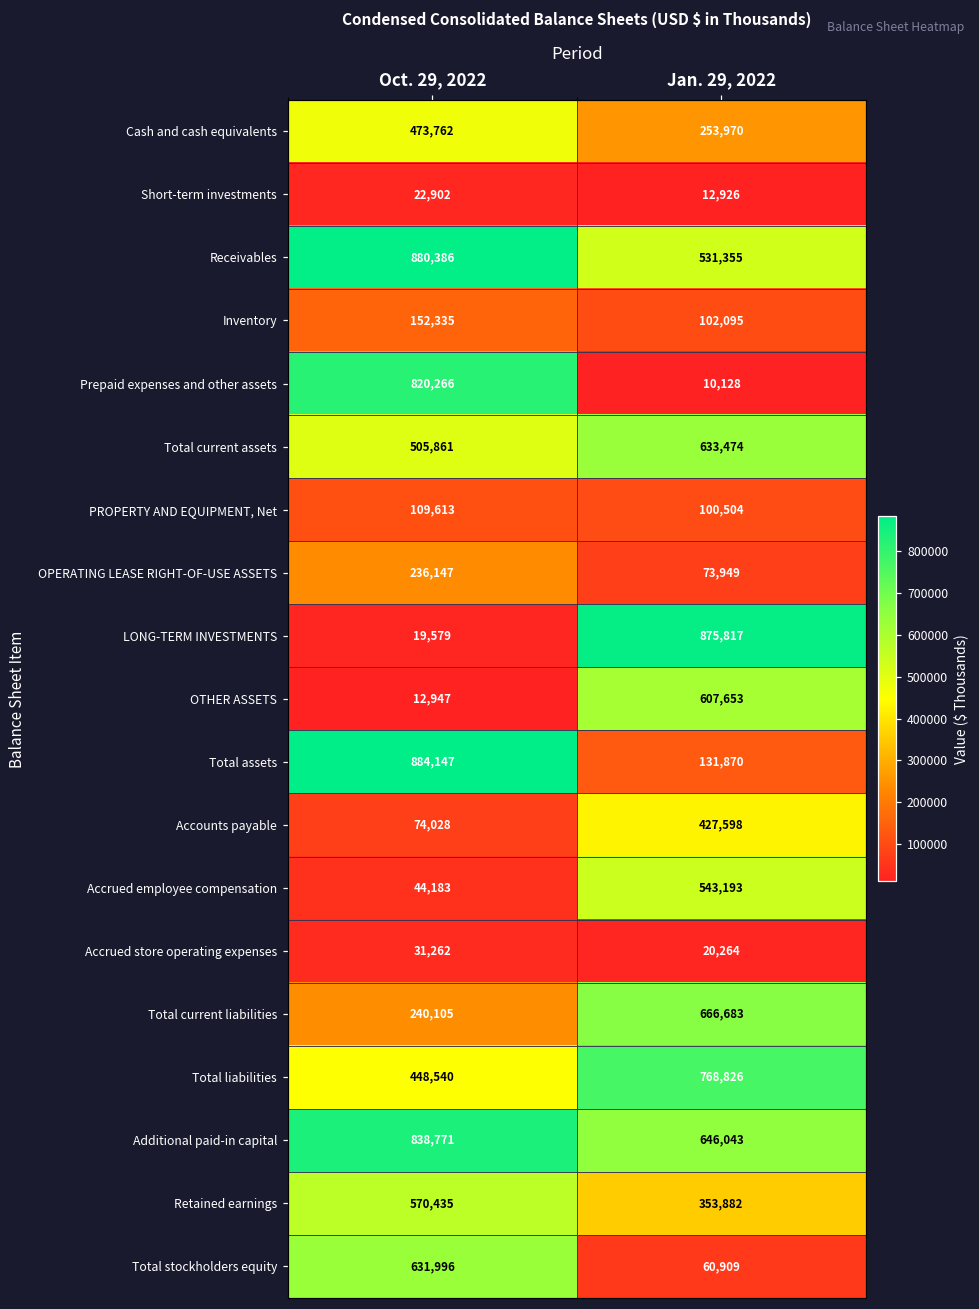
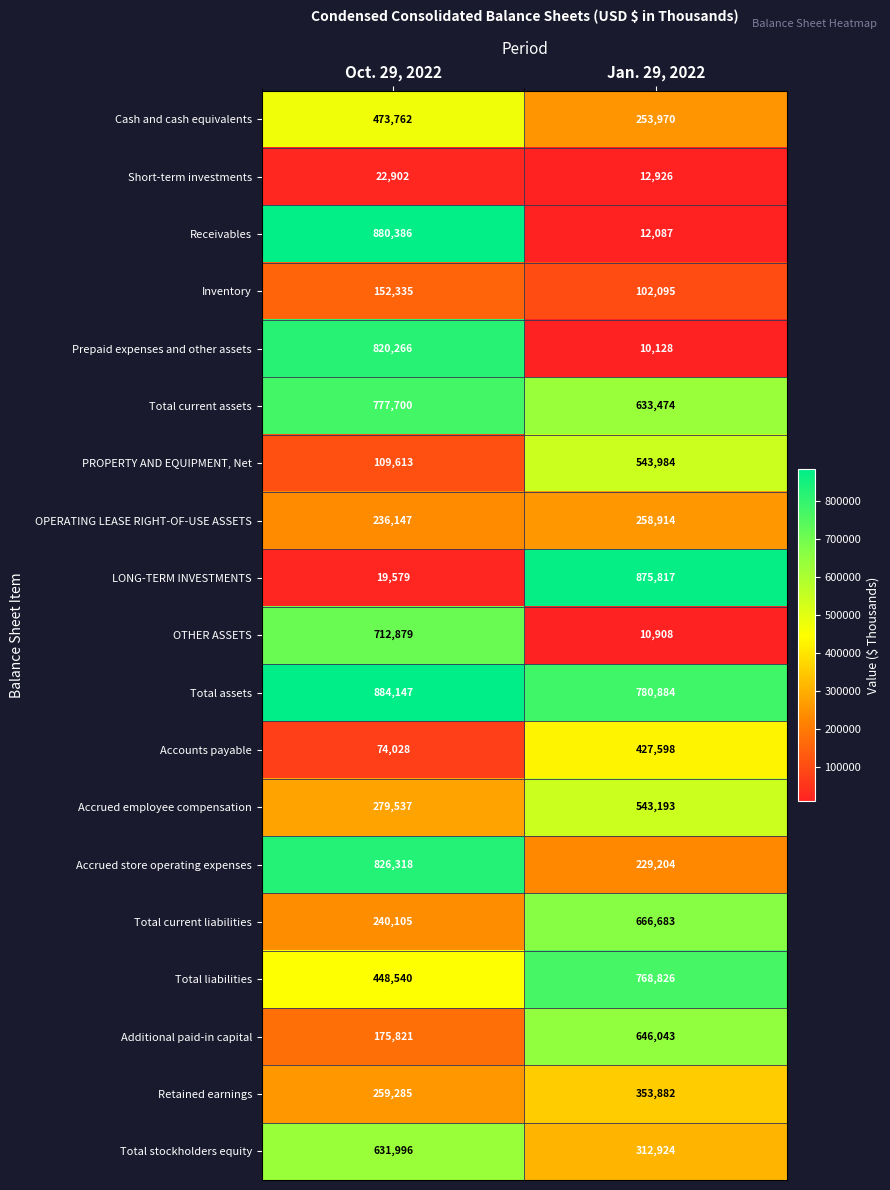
  {
    "Cash and cash equivalents": {
      "Oct. 29, 2022": "473,762",
      "Jan. 29, 2022": "253,970"
    },
    "Short-term investments": {
      "Oct. 29, 2022": "22,902",
      "Jan. 29, 2022": "12,926"
    },
    "Receivables": {
      "Oct. 29, 2022": "880,386",
-     "Jan. 29, 2022": "531,355"
+     "Jan. 29, 2022": "12,087"
    },
    "Inventory": {
      "Oct. 29, 2022": "152,335",
      "Jan. 29, 2022": "102,095"
    },
    "Prepaid expenses and other assets": {
      "Oct. 29, 2022": "820,266",
      "Jan. 29, 2022": "10,128"
    },
    "Total current assets": {
-     "Oct. 29, 2022": "505,861",
+     "Oct. 29, 2022": "777,700",
      "Jan. 29, 2022": "633,474"
    },
    "PROPERTY AND EQUIPMENT, Net": {
      "Oct. 29, 2022": "109,613",
-     "Jan. 29, 2022": "100,504"
+     "Jan. 29, 2022": "543,984"
    },
    "OPERATING LEASE RIGHT-OF-USE ASSETS": {
      "Oct. 29, 2022": "236,147",
-     "Jan. 29, 2022": "73,949"
+     "Jan. 29, 2022": "258,914"
    },
    "LONG-TERM INVESTMENTS": {
      "Oct. 29, 2022": "19,579",
      "Jan. 29, 2022": "875,817"
    },
    "OTHER ASSETS": {
-     "Oct. 29, 2022": "12,947",
-     "Jan. 29, 2022": "607,653"
+     "Oct. 29, 2022": "712,879",
+     "Jan. 29, 2022": "10,908"
    },
    "Total assets": {
      "Oct. 29, 2022": "884,147",
-     "Jan. 29, 2022": "131,870"
+     "Jan. 29, 2022": "780,884"
    },
    "Accounts payable": {
      "Oct. 29, 2022": "74,028",
      "Jan. 29, 2022": "427,598"
    },
    "Accrued employee compensation": {
-     "Oct. 29, 2022": "44,183",
+     "Oct. 29, 2022": "279,537",
      "Jan. 29, 2022": "543,193"
    },
    "Accrued store operating expenses": {
-     "Oct. 29, 2022": "31,262",
-     "Jan. 29, 2022": "20,264"
+     "Oct. 29, 2022": "826,318",
+     "Jan. 29, 2022": "229,204"
    },
    "Total current liabilities": {
      "Oct. 29, 2022": "240,105",
      "Jan. 29, 2022": "666,683"
    },
    "Total liabilities": {
      "Oct. 29, 2022": "448,540",
      "Jan. 29, 2022": "768,826"
    },
    "Additional paid-in capital": {
-     "Oct. 29, 2022": "838,771",
+     "Oct. 29, 2022": "175,821",
      "Jan. 29, 2022": "646,043"
    },
    "Retained earnings": {
-     "Oct. 29, 2022": "570,435",
+     "Oct. 29, 2022": "259,285",
      "Jan. 29, 2022": "353,882"
    },
    "Total stockholders equity": {
      "Oct. 29, 2022": "631,996",
-     "Jan. 29, 2022": "60,909"
+     "Jan. 29, 2022": "312,924"
    }
  }
